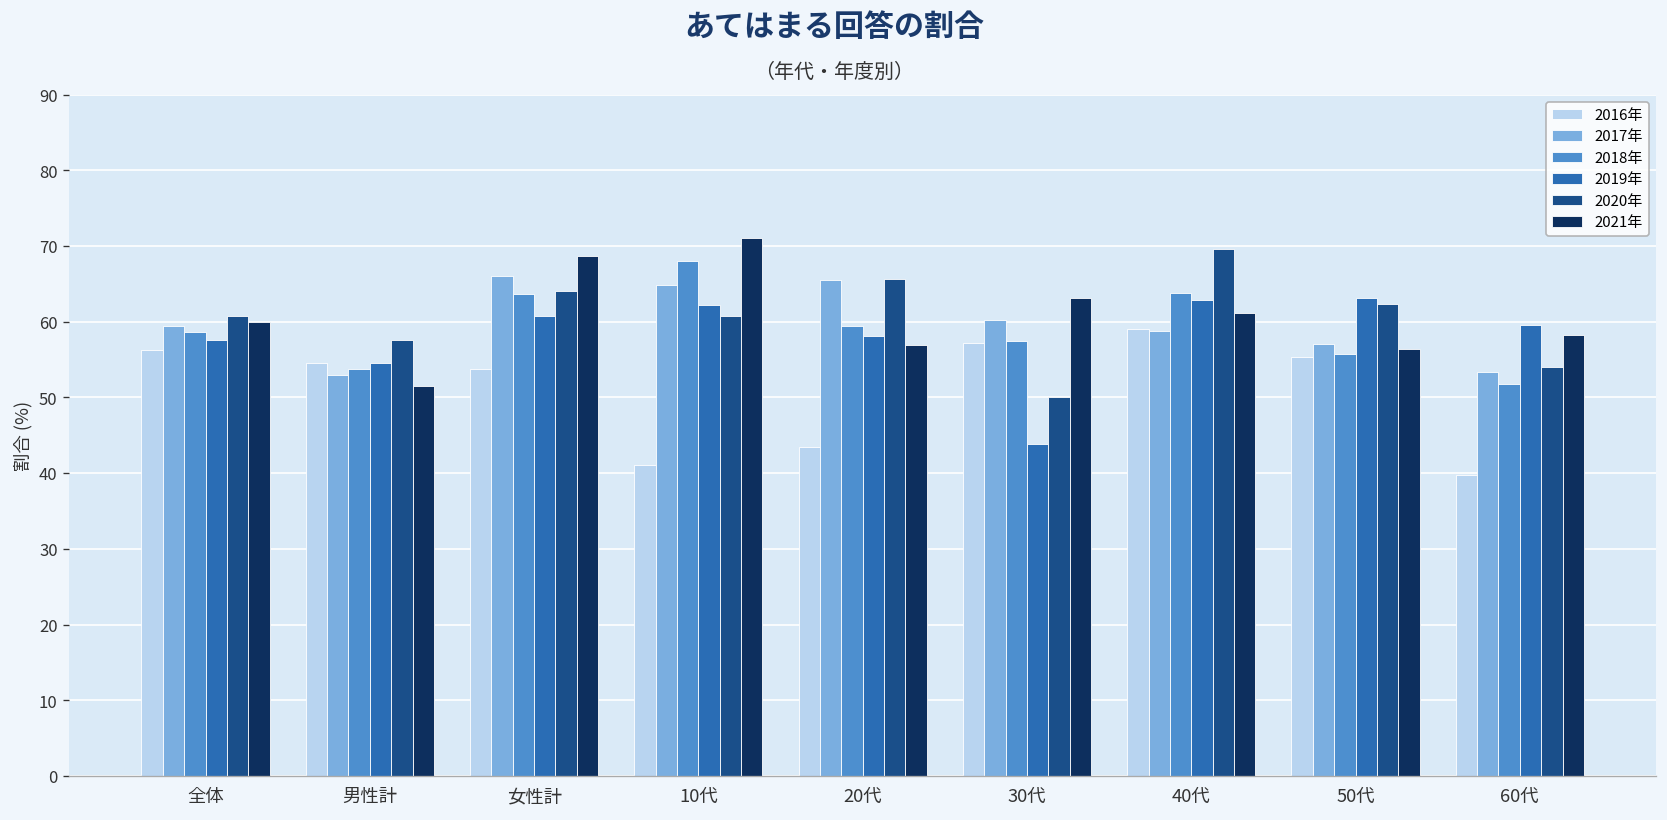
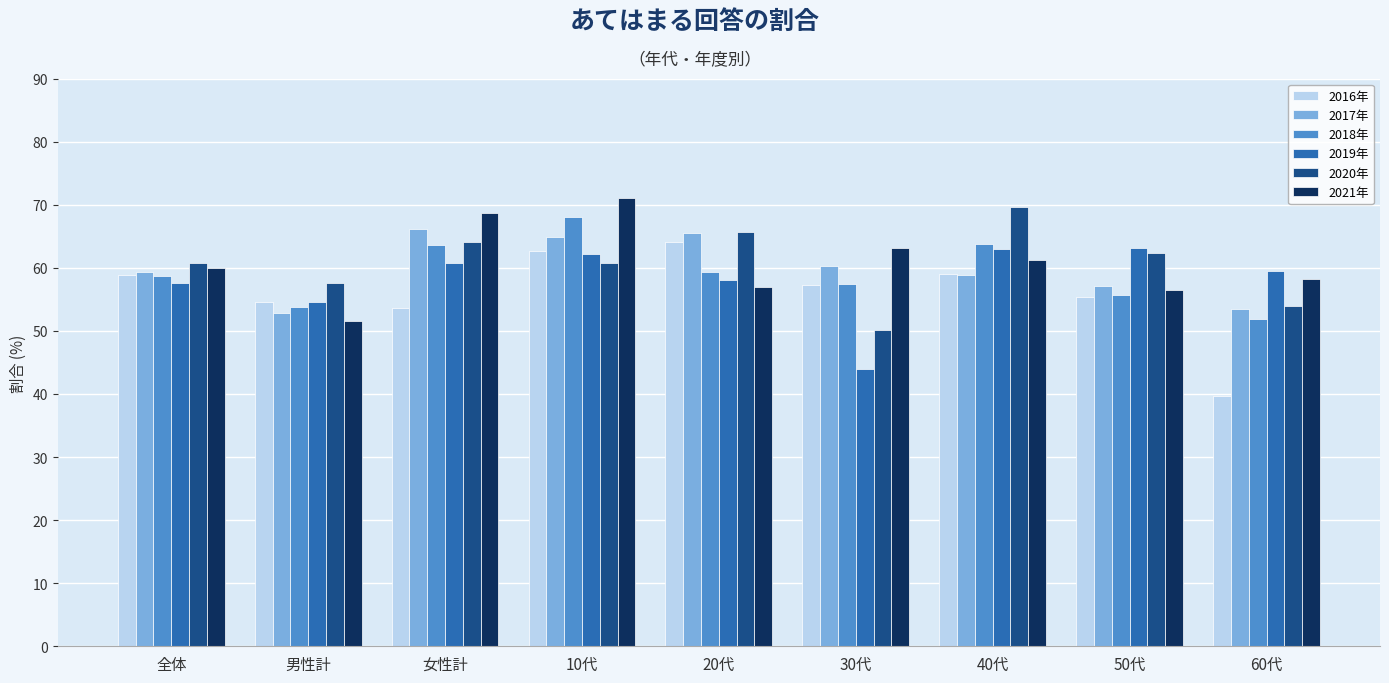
  {
    "2016年": {
-     "全体": 56,
+     "全体": 59,
      "男性計": 55,
      "女性計": 54,
-     "10代": 41,
-     "20代": 43,
+     "10代": 63,
+     "20代": 64,
      "30代": 57,
      "40代": 59,
      "50代": 55,
      "60代": 40
    }
  }
